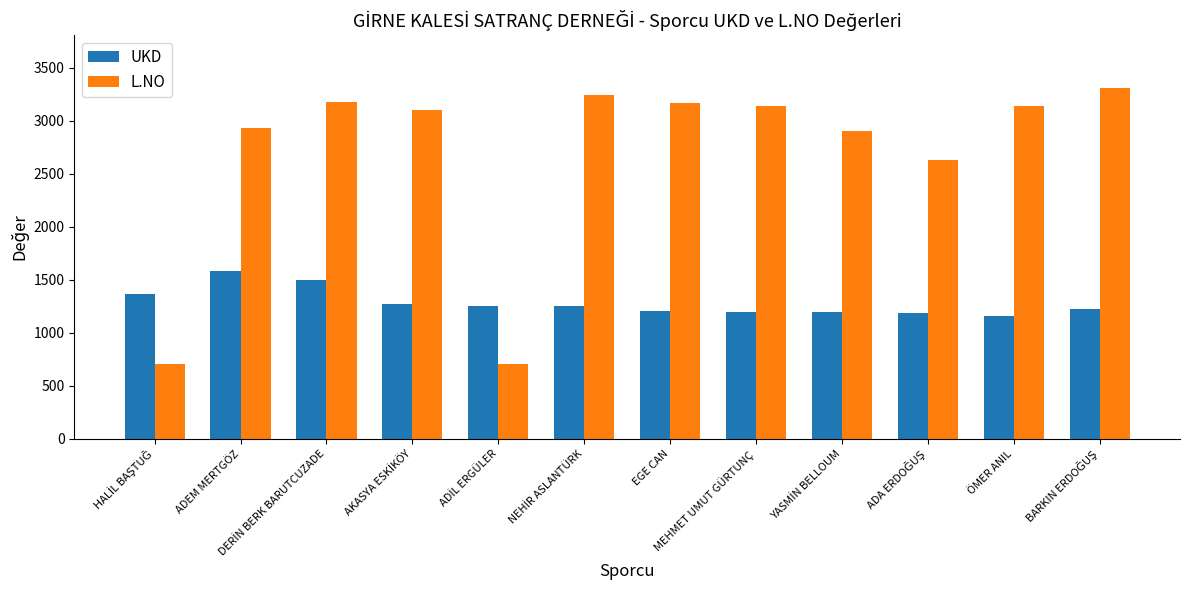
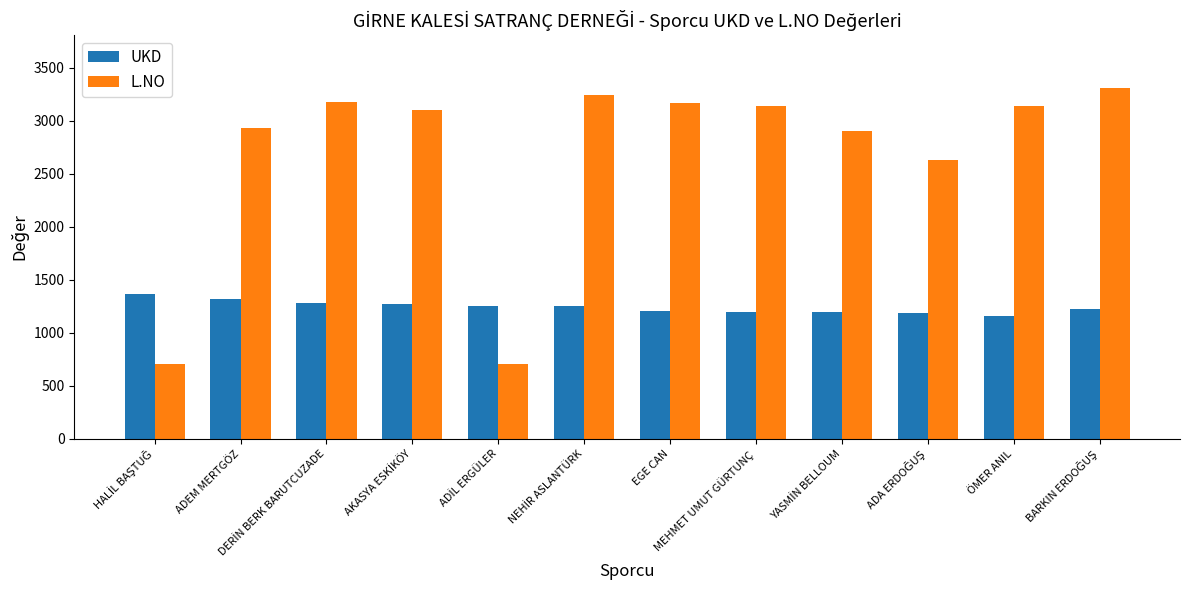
  {
    "UKD": {
      "HALİL BAŞTUĞ": 1360,
-     "ADEM MERTGÖZ": 1580,
-     "DERİN BERK BARUTCUZADE": 1500,
+     "ADEM MERTGÖZ": 1320,
+     "DERİN BERK BARUTCUZADE": 1280,
      "AKASYA ESKİKÖY": 1270,
      "ADİL ERGÜLER": 1260,
      "NEHİR ASLANTÜRK": 1250,
      "EGE CAN": 1210,
      "MEHMET UMUT GÜRTUNÇ": 1200,
      "YASMİN BELLOUM": 1200,
      "ADA ERDOĞUŞ": 1190,
      "ÖMER ANIL": 1160,
      "BARKIN ERDOĞUŞ": 1230
    },
    "L.NO": {
      "HALİL BAŞTUĞ": 700,
      "ADEM MERTGÖZ": 2940,
      "DERİN BERK BARUTCUZADE": 3180,
      "AKASYA ESKİKÖY": 3100,
      "ADİL ERGÜLER": 710,
      "NEHİR ASLANTÜRK": 3250,
      "EGE CAN": 3170,
      "MEHMET UMUT GÜRTUNÇ": 3140,
      "YASMİN BELLOUM": 2910,
      "ADA ERDOĞUŞ": 2630,
      "ÖMER ANIL": 3140,
      "BARKIN ERDOĞUŞ": 3310
    }
  }
